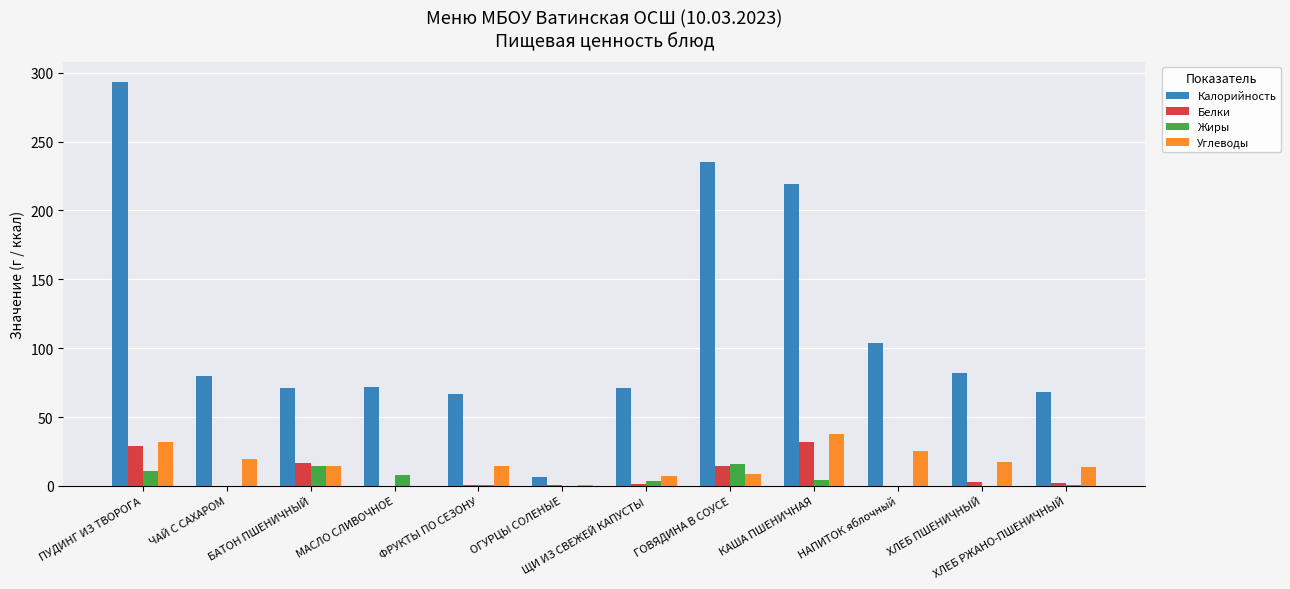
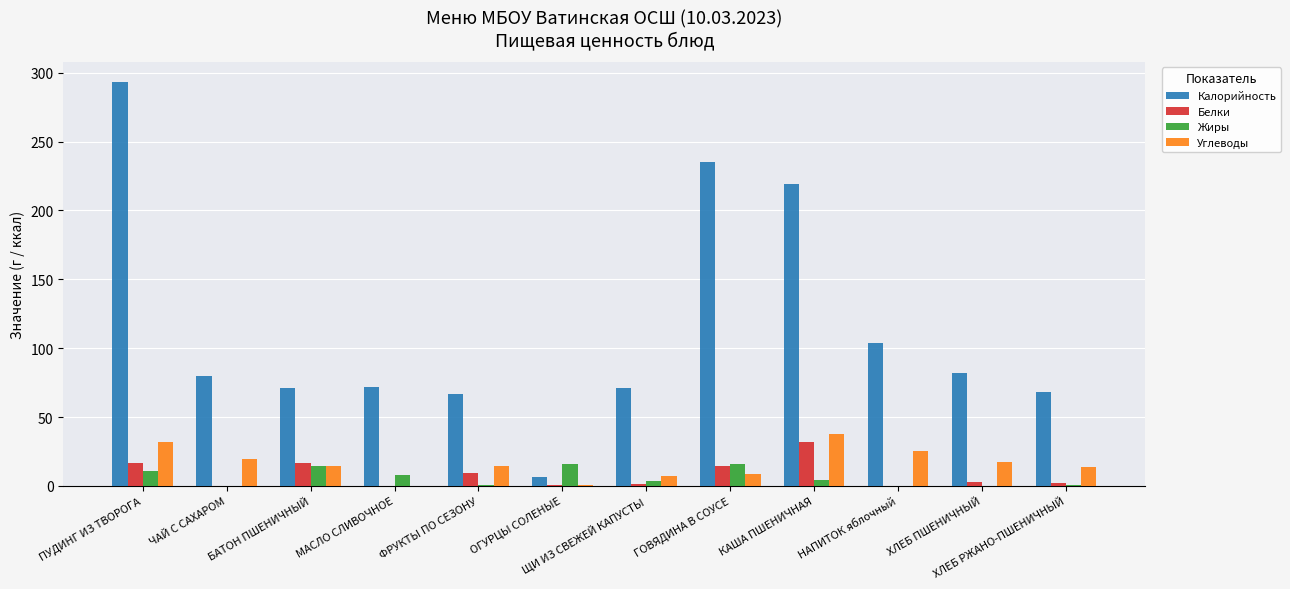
  {
    "Калорийность": {
      "ПУДИНГ ИЗ ТВОРОГА": 293,
      "ЧАЙ С САХАРОМ": 80,
      "БАТОН ПШЕНИЧНЫЙ": 71,
      "МАСЛО СЛИВОЧНОЕ": 72,
      "ФРУКТЫ ПО СЕЗОНУ": 67,
      "ОГУРЦЫ СОЛЕНЫЕ": 7,
      "ЩИ ИЗ СВЕЖЕЙ КАПУСТЫ": 71,
      "ГОВЯДИНА В СОУСЕ": 235,
      "КАША ПШЕНИЧНАЯ": 219,
      "НАПИТОК яблочный": 104,
      "ХЛЕБ ПШЕНИЧНЫЙ": 82,
      "ХЛЕБ РЖАНО-ПШЕНИЧНЫЙ": 69
    },
    "Белки": {
-     "ПУДИНГ ИЗ ТВОРОГА": 29,
+     "ПУДИНГ ИЗ ТВОРОГА": 17,
      "БАТОН ПШЕНИЧНЫЙ": 16,
-     "ФРУКТЫ ПО СЕЗОНУ": 1,
+     "ФРУКТЫ ПО СЕЗОНУ": 9,
      "ГОВЯДИНА В СОУСЕ": 14,
      "КАША ПШЕНИЧНАЯ": 32,
      "ХЛЕБ ПШЕНИЧНЫЙ": 3,
      "ХЛЕБ РЖАНО-ПШЕНИЧНЫЙ": 2
    },
    "Жиры": {
      "ПУДИНГ ИЗ ТВОРОГА": 11,
      "БАТОН ПШЕНИЧНЫЙ": 15,
      "МАСЛО СЛИВОЧНОЕ": 8,
-     "ОГУРЦЫ СОЛЕНЫЕ": 0,
+     "ОГУРЦЫ СОЛЕНЫЕ": 16,
      "ЩИ ИЗ СВЕЖЕЙ КАПУСТЫ": 4,
      "ГОВЯДИНА В СОУСЕ": 16,
      "КАША ПШЕНИЧНАЯ": 5
    },
    "Углеводы": {
      "ПУДИНГ ИЗ ТВОРОГА": 32,
      "ЧАЙ С САХАРОМ": 20,
      "БАТОН ПШЕНИЧНЫЙ": 15,
      "ФРУКТЫ ПО СЕЗОНУ": 15,
      "ЩИ ИЗ СВЕЖЕЙ КАПУСТЫ": 7,
      "ГОВЯДИНА В СОУСЕ": 9,
      "КАША ПШЕНИЧНАЯ": 38,
      "НАПИТОК яблочный": 26,
      "ХЛЕБ ПШЕНИЧНЫЙ": 17,
      "ХЛЕБ РЖАНО-ПШЕНИЧНЫЙ": 14
    }
  }
